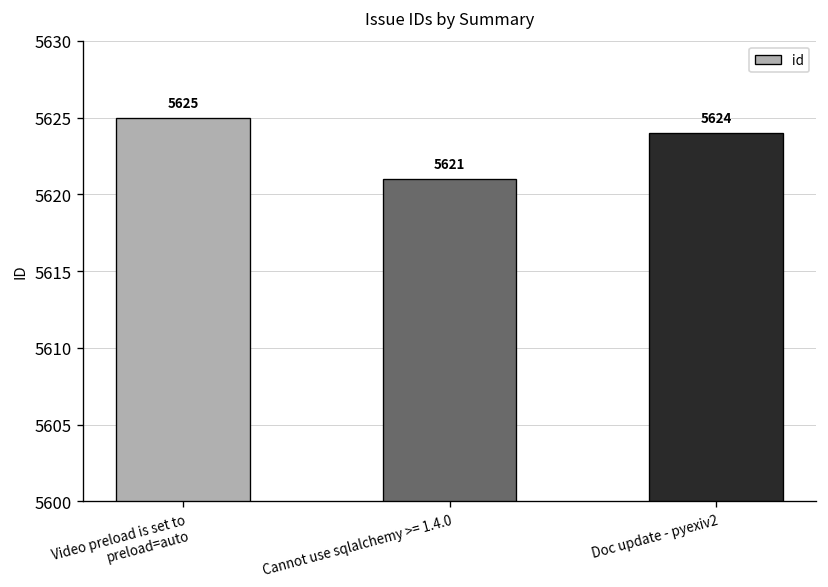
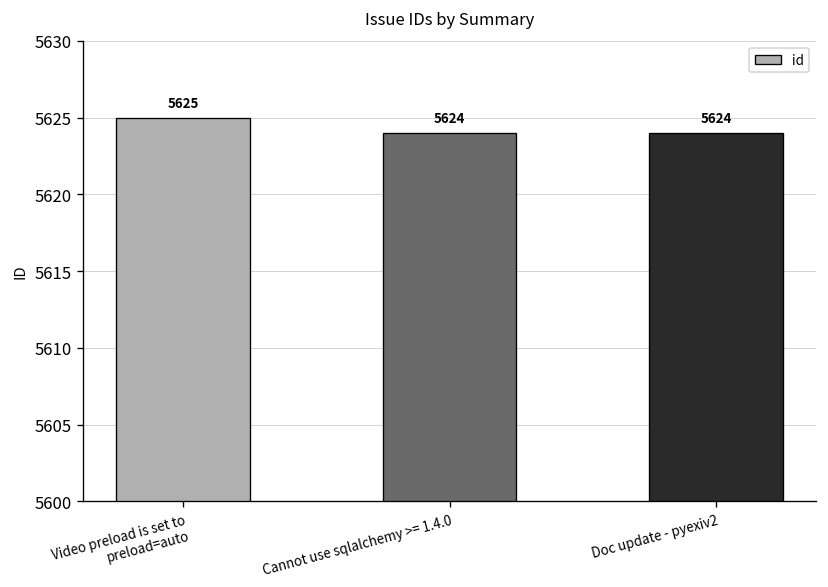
  {
    "Video preload is set to preload=auto": 5625,
-   "Cannot use sqlalchemy >= 1.4.0": 5621,
+   "Cannot use sqlalchemy >= 1.4.0": 5624,
    "Doc update - pyexiv2": 5624
  }
